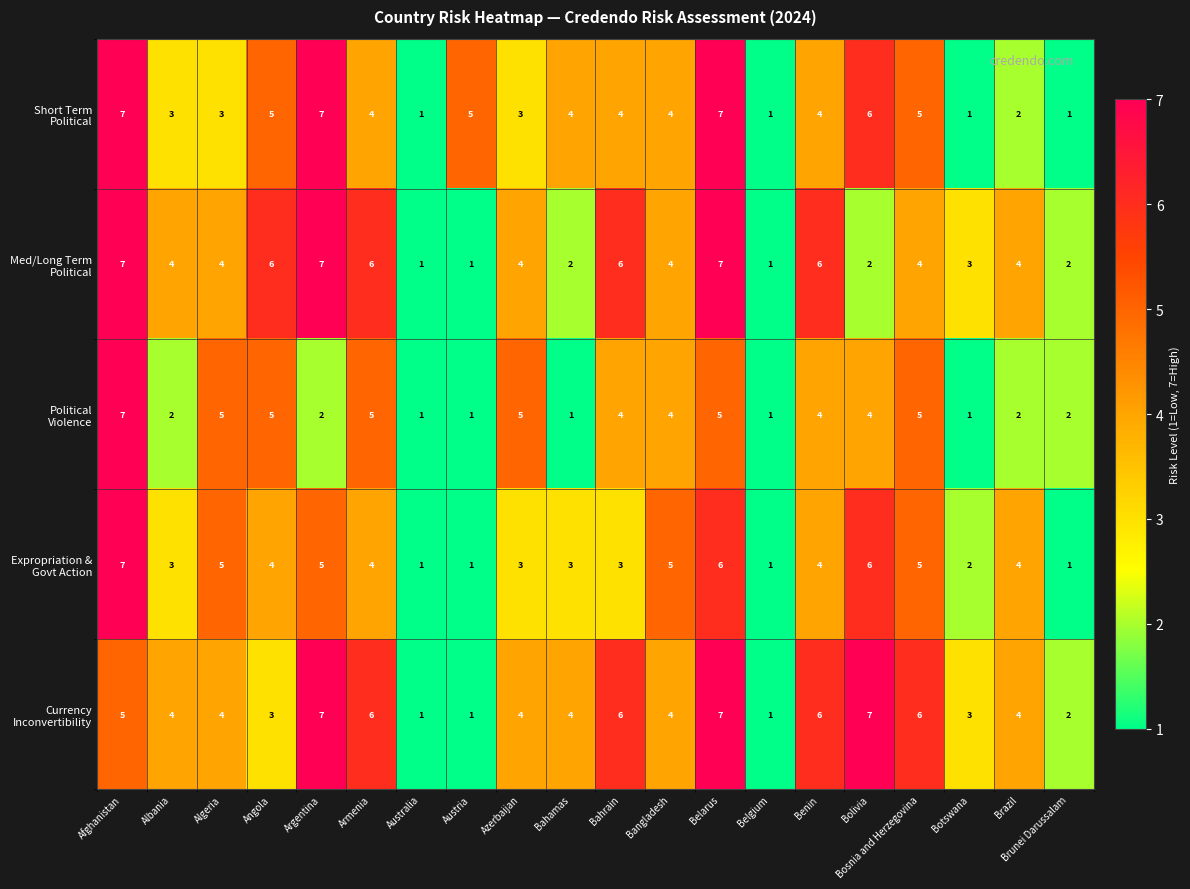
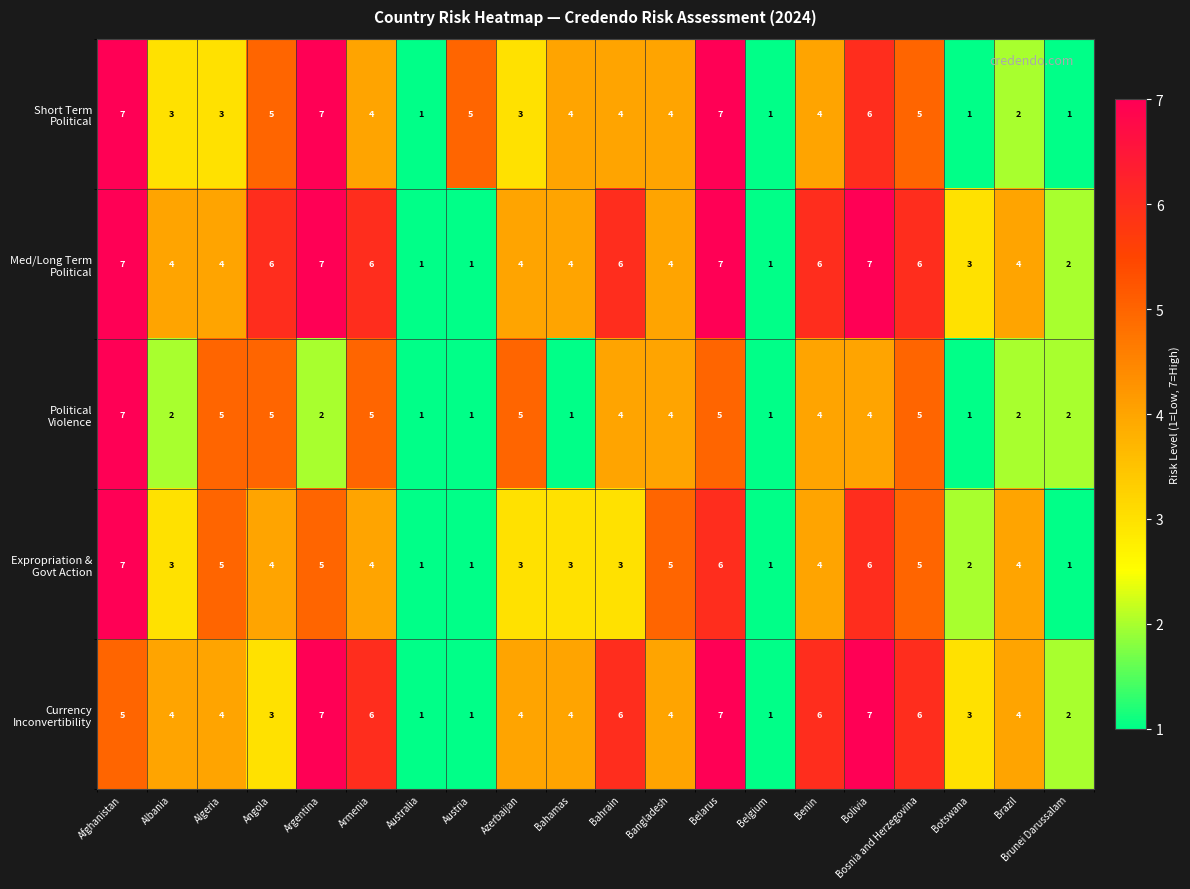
  {
    "Short Term Political": {
      "Afghanistan": 7,
      "Albania": 3,
      "Algeria": 3,
      "Angola": 5,
      "Argentina": 7,
      "Armenia": 4,
      "Australia": 1,
      "Austria": 5,
      "Azerbaijan": 3,
      "Bahamas": 4,
      "Bahrain": 4,
      "Bangladesh": 4,
      "Belarus": 7,
      "Belgium": 1,
      "Benin": 4,
      "Bolivia": 6,
      "Bosnia and Herzegovina": 5,
      "Botswana": 1,
      "Brunei Darussalam": 1
    },
    "Med/Long Term Political": {
      "Afghanistan": 7,
      "Albania": 4,
      "Algeria": 4,
      "Angola": 6,
      "Argentina": 7,
      "Armenia": 6,
      "Australia": 1,
      "Austria": 1,
      "Azerbaijan": 4,
-     "Bahamas": 2,
+     "Bahamas": 4,
      "Bahrain": 6,
      "Bangladesh": 4,
      "Belarus": 7,
      "Belgium": 1,
      "Benin": 6,
-     "Bolivia": 2,
-     "Bosnia and Herzegovina": 4,
+     "Bolivia": 7,
+     "Bosnia and Herzegovina": 6,
      "Botswana": 3,
      "Brazil": 4,
      "Brunei Darussalam": 2
    },
    "Political Violence": {
      "Afghanistan": 7,
      "Albania": 2,
      "Algeria": 5,
      "Angola": 5,
      "Argentina": 2,
      "Armenia": 5,
      "Australia": 1,
      "Austria": 1,
      "Azerbaijan": 5,
      "Bahamas": 1,
      "Bahrain": 4,
      "Bangladesh": 4,
      "Belarus": 5,
      "Belgium": 1,
      "Benin": 4,
      "Bolivia": 4,
      "Bosnia and Herzegovina": 5,
      "Botswana": 1,
      "Brazil": 2,
      "Brunei Darussalam": 2
    },
    "Expropriation & Govt Action": {
      "Afghanistan": 7,
      "Albania": 3,
      "Algeria": 5,
      "Angola": 4,
      "Argentina": 5,
      "Armenia": 4,
      "Australia": 1,
      "Austria": 1,
      "Azerbaijan": 3,
      "Bahamas": 3,
      "Bahrain": 3,
      "Bangladesh": 5,
      "Belarus": 6,
      "Belgium": 1,
      "Benin": 4,
      "Bolivia": 6,
      "Bosnia and Herzegovina": 5,
      "Botswana": 2,
      "Brazil": 4,
      "Brunei Darussalam": 1
    },
    "Currency Inconvertibility": {
      "Afghanistan": 5,
      "Albania": 4,
      "Algeria": 4,
      "Angola": 3,
      "Argentina": 7,
      "Armenia": 6,
      "Australia": 1,
      "Austria": 1,
      "Azerbaijan": 4,
      "Bahamas": 4,
      "Bahrain": 6,
      "Bangladesh": 4,
      "Belarus": 7,
      "Belgium": 1,
      "Benin": 6,
      "Bolivia": 7,
      "Bosnia and Herzegovina": 6,
      "Botswana": 3,
      "Brazil": 4,
      "Brunei Darussalam": 2
    }
  }
